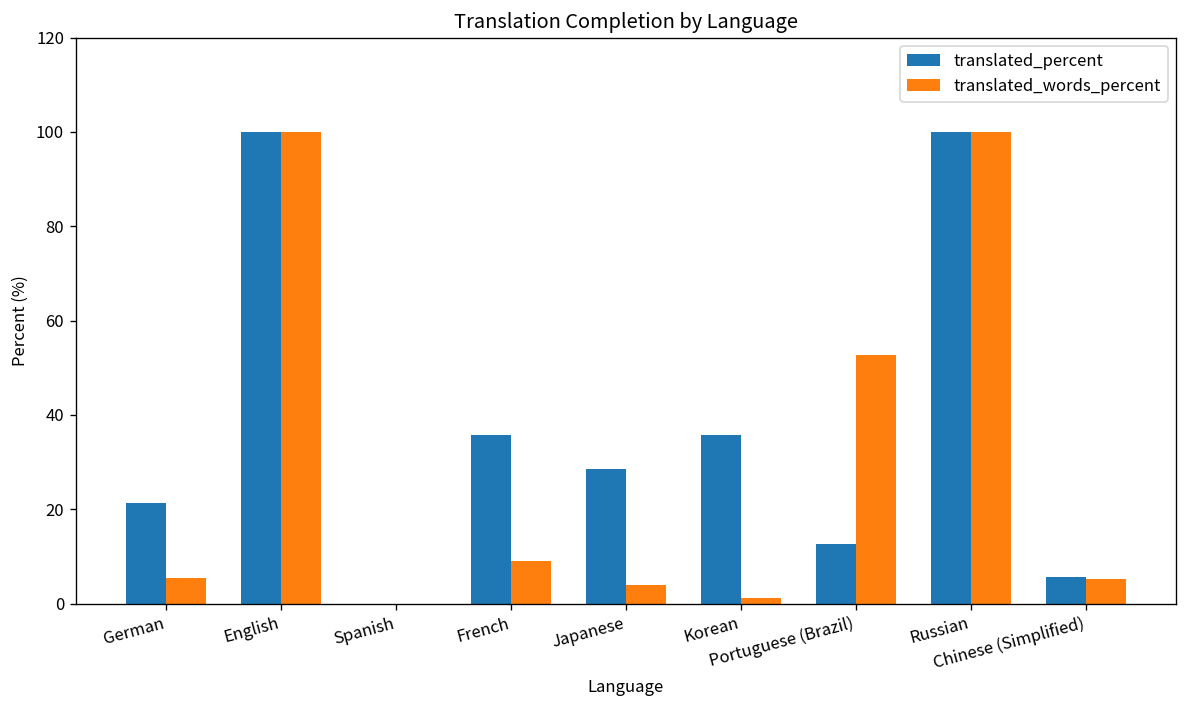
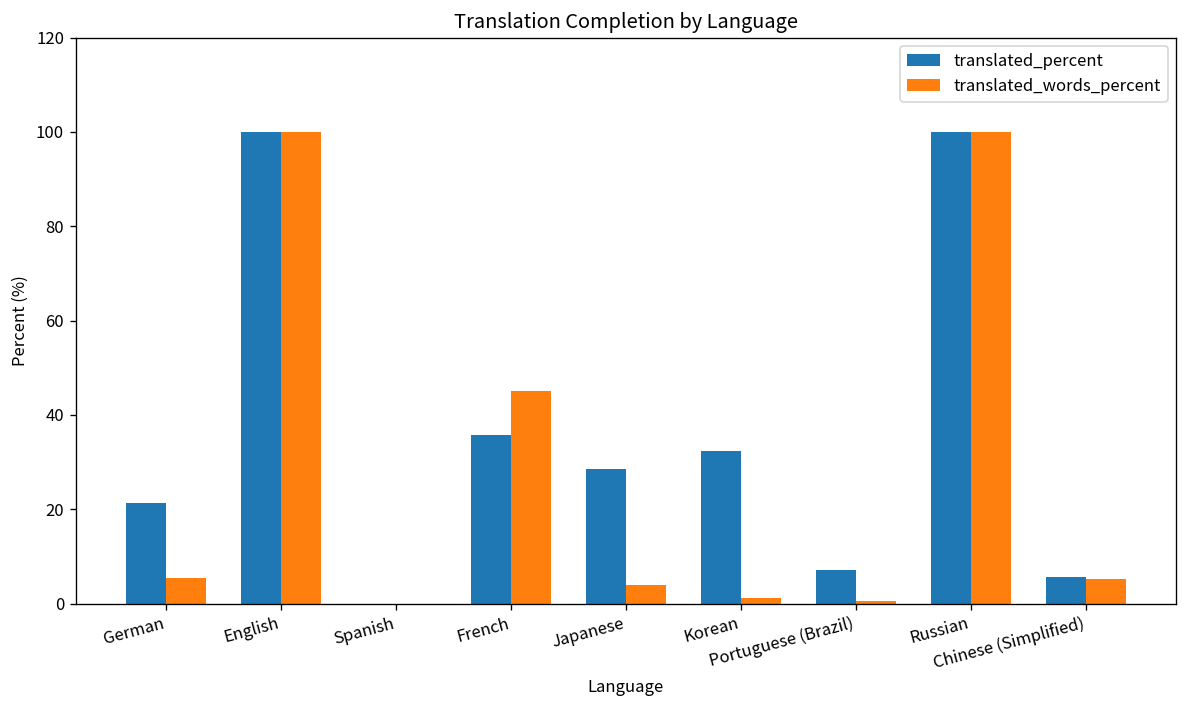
  {
    "translated_percent": {
      "German": 21,
      "English": 100,
      "Spanish": 0,
      "French": 36,
      "Japanese": 29,
-     "Korean": 36,
-     "Portuguese (Brazil)": 13,
+     "Korean": 32,
+     "Portuguese (Brazil)": 7,
      "Russian": 100,
      "Chinese (Simplified)": 6
    },
    "translated_words_percent": {
      "German": 5,
      "English": 100,
      "Spanish": 0,
-     "French": 9,
+     "French": 45,
      "Japanese": 4,
      "Korean": 1,
-     "Portuguese (Brazil)": 53,
+     "Portuguese (Brazil)": 1,
      "Russian": 100,
      "Chinese (Simplified)": 5
    }
  }
